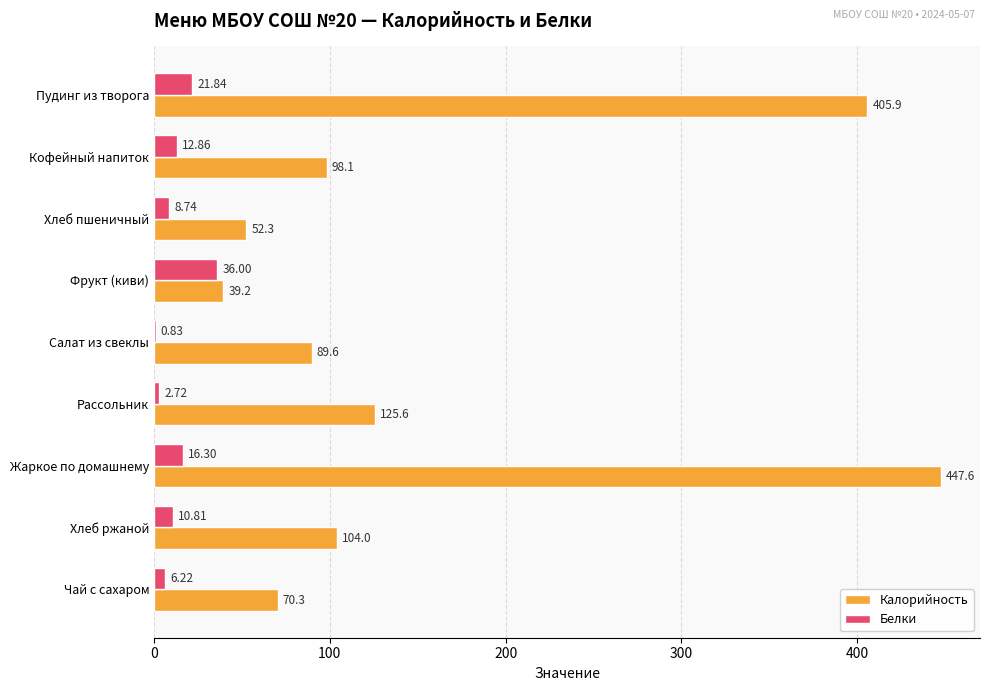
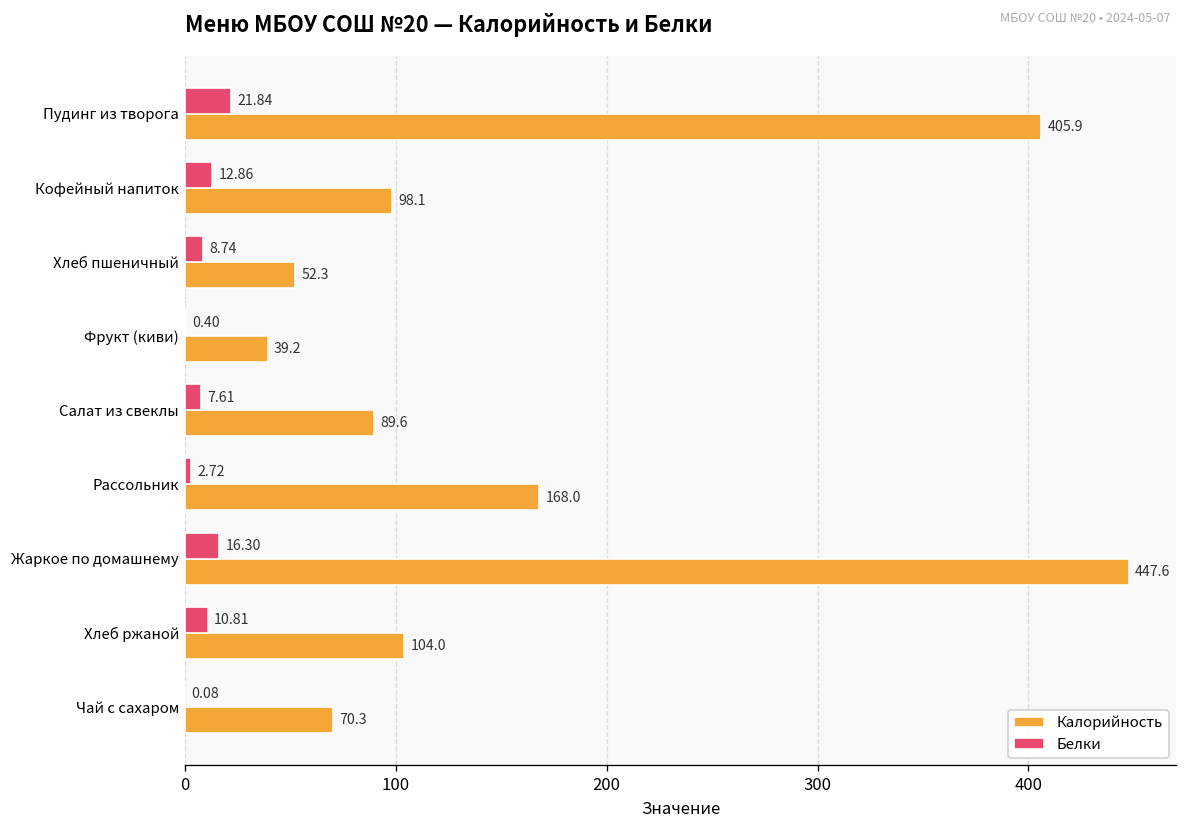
  {
    "Калорийность": {
      "Пудинг из творога": 405.9,
      "Кофейный напиток": 98.1,
      "Хлеб пшеничный": 52.3,
      "Фрукт (киви)": 39.2,
      "Салат из свеклы": 89.6,
-     "Рассольник": 125.6,
+     "Рассольник": 168.0,
      "Жаркое по домашнему": 447.6,
      "Хлеб ржаной": 104.0,
      "Чай с сахаром": 70.3
    },
    "Белки": {
      "Пудинг из творога": 21.84,
      "Кофейный напиток": 12.86,
      "Хлеб пшеничный": 8.74,
-     "Фрукт (киви)": 36.00,
-     "Салат из свеклы": 0.83,
+     "Фрукт (киви)": 0.40,
+     "Салат из свеклы": 7.61,
      "Рассольник": 2.72,
      "Жаркое по домашнему": 16.30,
      "Хлеб ржаной": 10.81,
-     "Чай с сахаром": 6.22
+     "Чай с сахаром": 0.08
    }
  }
